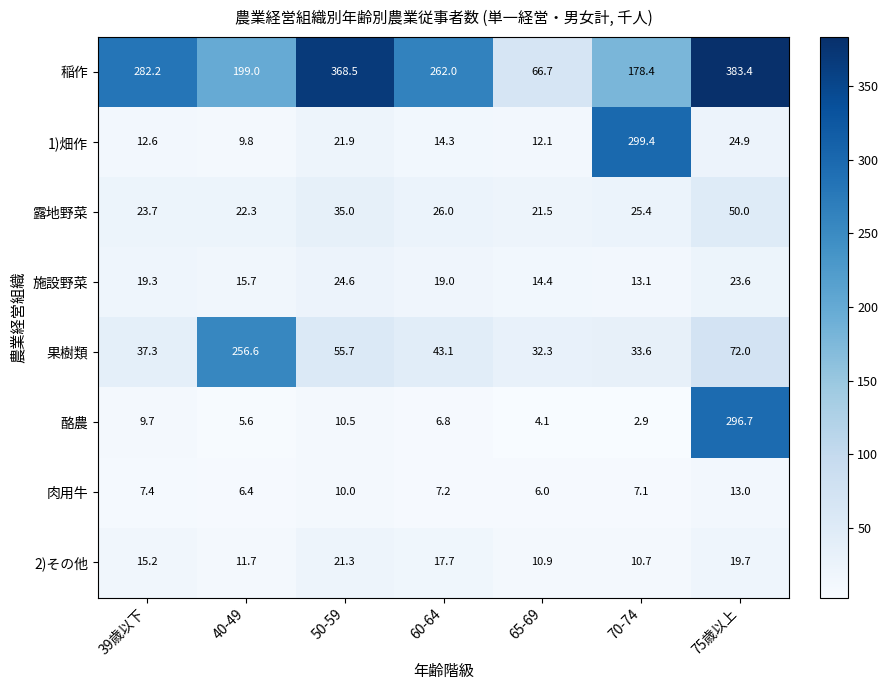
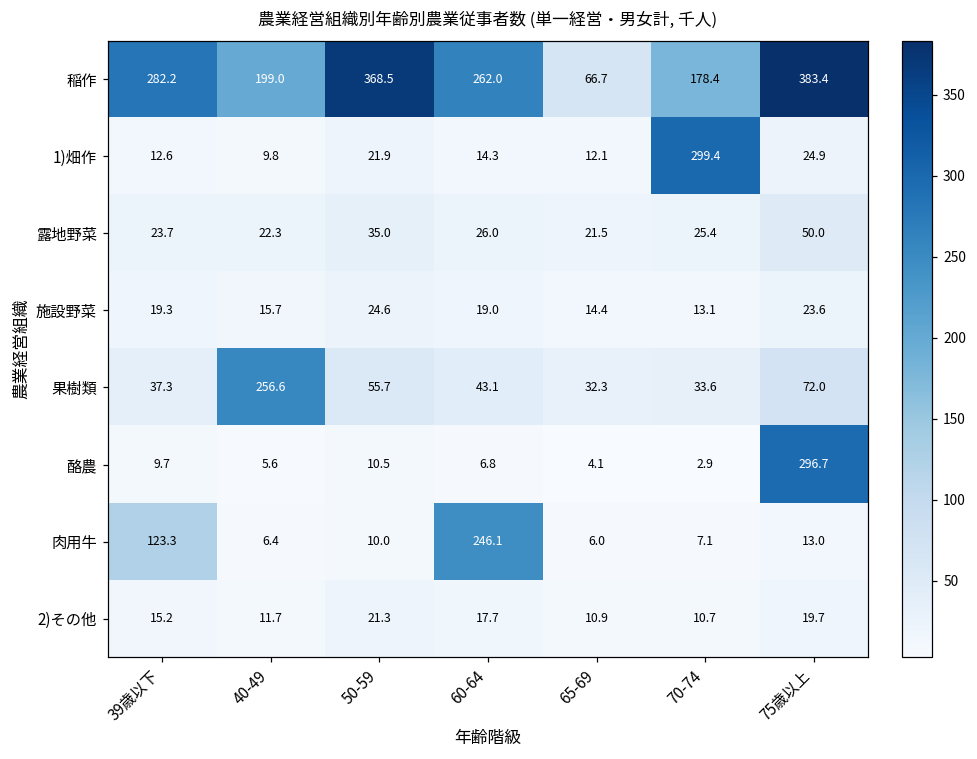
  {
    "稲作": {
      "39歳以下": 282.2,
      "40-49": 199.0,
      "50-59": 368.5,
      "60-64": 262.0,
      "65-69": 66.7,
      "70-74": 178.4,
      "75歳以上": 383.4
    },
    "1)畑作": {
      "39歳以下": 12.6,
      "40-49": 9.8,
      "50-59": 21.9,
      "60-64": 14.3,
      "65-69": 12.1,
      "70-74": 299.4,
      "75歳以上": 24.9
    },
    "露地野菜": {
      "39歳以下": 23.7,
      "40-49": 22.3,
      "50-59": 35.0,
      "60-64": 26.0,
      "65-69": 21.5,
      "70-74": 25.4,
      "75歳以上": 50.0
    },
    "施設野菜": {
      "39歳以下": 19.3,
      "40-49": 15.7,
      "50-59": 24.6,
      "60-64": 19.0,
      "65-69": 14.4,
      "70-74": 13.1,
      "75歳以上": 23.6
    },
    "果樹類": {
      "39歳以下": 37.3,
      "40-49": 256.6,
      "50-59": 55.7,
      "60-64": 43.1,
      "65-69": 32.3,
      "70-74": 33.6,
      "75歳以上": 72.0
    },
    "酪農": {
      "39歳以下": 9.7,
      "40-49": 5.6,
      "50-59": 10.5,
      "60-64": 6.8,
      "65-69": 4.1,
      "70-74": 2.9,
      "75歳以上": 296.7
    },
    "肉用牛": {
-     "39歳以下": 7.4,
+     "39歳以下": 123.3,
      "40-49": 6.4,
      "50-59": 10.0,
-     "60-64": 7.2,
+     "60-64": 246.1,
      "65-69": 6.0,
      "70-74": 7.1,
      "75歳以上": 13.0
    },
    "2)その他": {
      "39歳以下": 15.2,
      "40-49": 11.7,
      "50-59": 21.3,
      "60-64": 17.7,
      "65-69": 10.9,
      "70-74": 10.7,
      "75歳以上": 19.7
    }
  }
